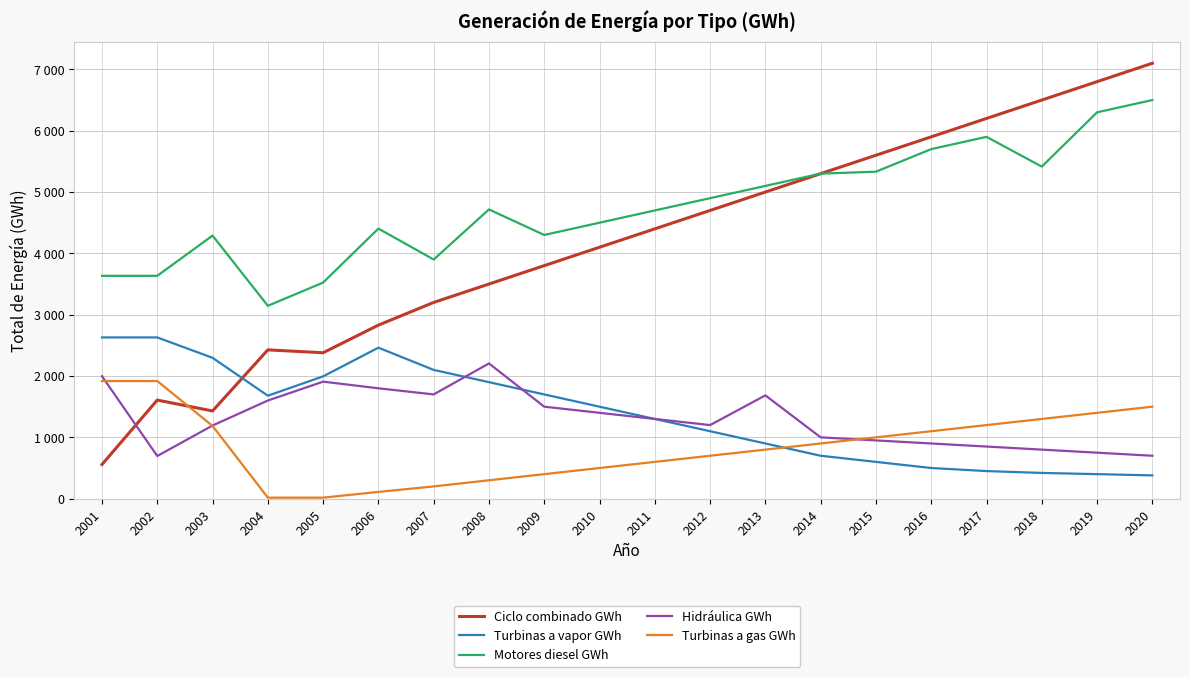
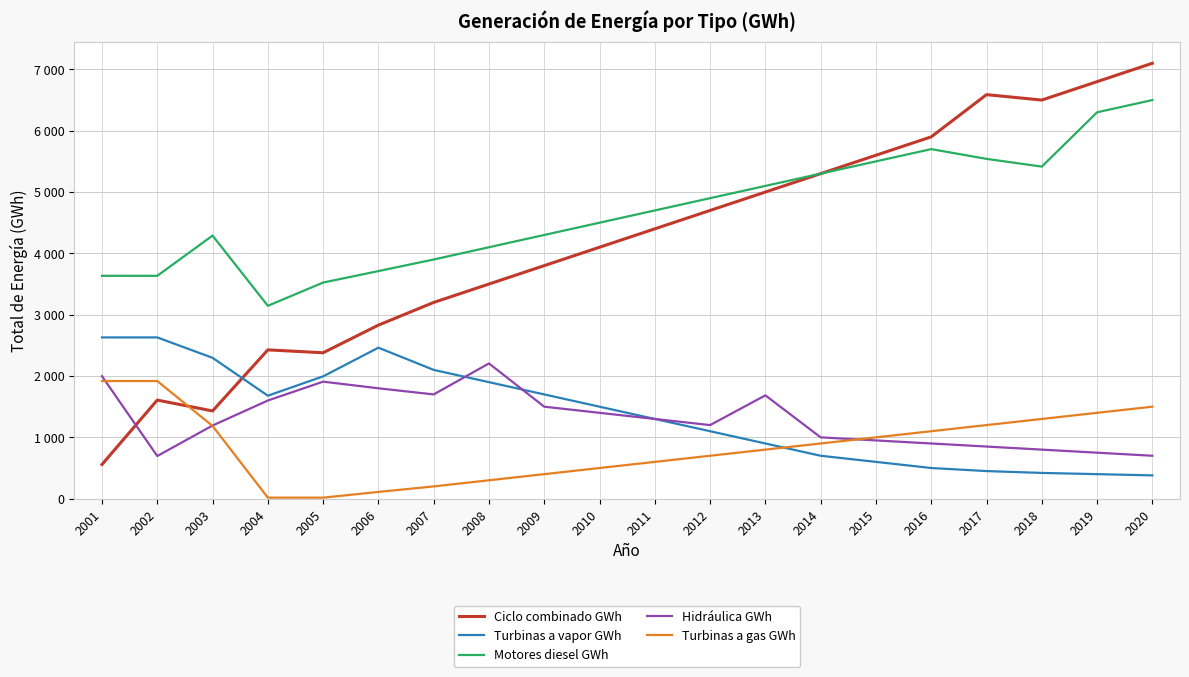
  {
    "Ciclo combinado GWh": {
      "2001": 600,
      "2002": 1600,
      "2003": 1400,
      "2004": 2400,
      "2005": 2400,
      "2006": 2800,
      "2007": 3200,
      "2008": 3500,
      "2009": 3800,
      "2010": 4100,
      "2011": 4400,
      "2012": 4700,
      "2013": 5000,
      "2015": 5600,
      "2016": 5900,
-     "2017": 6200,
+     "2017": 6600,
      "2018": 6500,
      "2019": 6800,
      "2020": 7100
    },
    "Turbinas a vapor GWh": {
      "2001": 2600,
      "2002": 2600,
      "2003": 2300,
      "2004": 1700,
      "2005": 2000,
      "2006": 2500,
      "2007": 2100,
      "2008": 1900,
      "2009": 1700,
      "2010": 1500,
      "2012": 1100,
      "2013": 900,
      "2014": 700,
      "2015": 600,
      "2016": 500,
      "2017": 500,
      "2018": 400,
      "2019": 400,
      "2020": 400
    },
    "Motores diesel GWh": {
      "2001": 3600,
      "2002": 3600,
      "2003": 4300,
      "2004": 3100,
      "2005": 3500,
-     "2006": 4400,
+     "2006": 3700,
      "2007": 3900,
-     "2008": 4700,
+     "2008": 4100,
      "2009": 4300,
      "2010": 4500,
      "2011": 4700,
      "2012": 4900,
      "2013": 5100,
-     "2015": 5300,
+     "2015": 5500,
      "2016": 5700,
-     "2017": 5900,
+     "2017": 5500,
      "2018": 5400,
      "2019": 6300,
      "2020": 6500
    },
    "Hidráulica GWh": {
      "2001": 2000,
      "2002": 700,
      "2004": 1600,
      "2005": 1900,
      "2006": 1800,
      "2007": 1700,
      "2008": 2200,
      "2009": 1500,
      "2010": 1400,
      "2012": 1200,
      "2013": 1700,
      "2014": 1000,
      "2015": 1000,
      "2016": 900,
      "2017": 900,
      "2018": 800,
      "2019": 800,
      "2020": 700
    },
    "Turbinas a gas GWh": {
      "2001": 1900,
      "2002": 1900,
      "2004": 0,
      "2005": 0,
      "2006": 100,
      "2007": 200,
      "2008": 300,
      "2009": 400,
      "2010": 500,
      "2011": 600,
      "2012": 700,
      "2013": 800,
      "2014": 900,
      "2015": 1000,
      "2016": 1100,
      "2017": 1200,
      "2018": 1300,
      "2019": 1400,
      "2020": 1500
    }
  }
